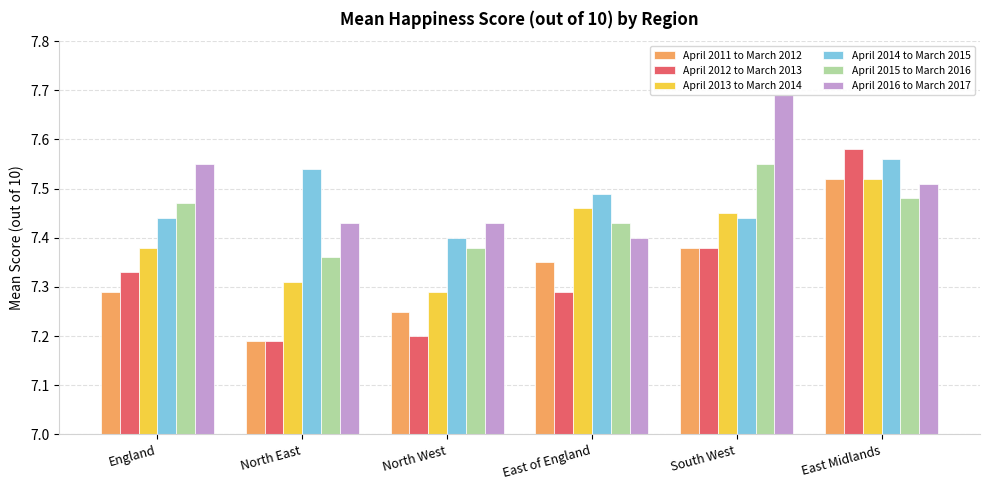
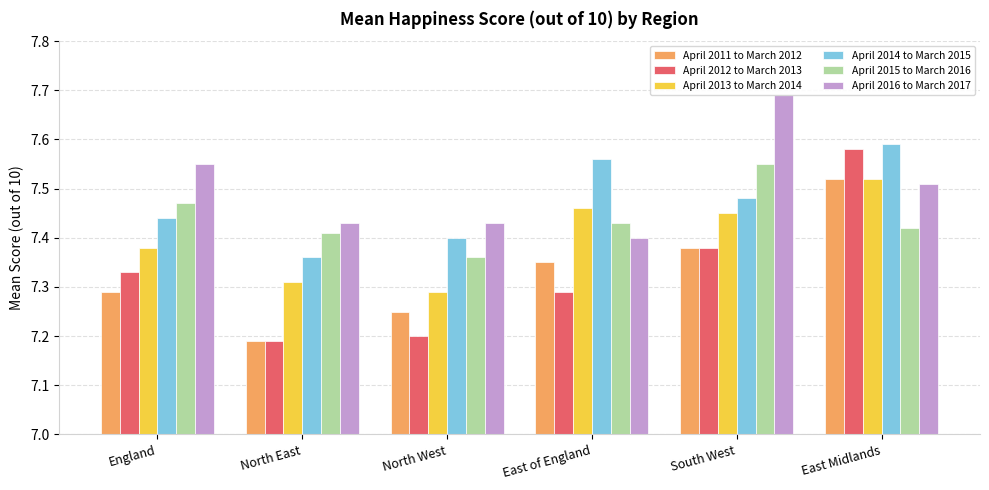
  {
    "April 2012 to March 2013": {
      "England": 7.33,
      "North East": 7.19,
      "North West": 7.20,
      "East of England": 7.29,
      "South West": 7.38,
      "East Midlands": 7.58
    },
    "April 2014 to March 2015": {
      "England": 7.44,
-     "North East": 7.54,
+     "North East": 7.36,
      "North West": 7.40,
-     "East of England": 7.49,
-     "South West": 7.44,
-     "East Midlands": 7.56
+     "East of England": 7.56,
+     "South West": 7.48,
+     "East Midlands": 7.59
    },
    "April 2015 to March 2016": {
      "England": 7.47,
-     "North East": 7.36,
-     "North West": 7.38,
+     "North East": 7.41,
+     "North West": 7.36,
      "East of England": 7.43,
      "South West": 7.55,
-     "East Midlands": 7.48
+     "East Midlands": 7.42
    },
    "April 2016 to March 2017": {
      "England": 7.55,
      "North East": 7.43,
      "North West": 7.43,
      "East of England": 7.40,
      "South West": 7.69,
      "East Midlands": 7.51
    }
  }
